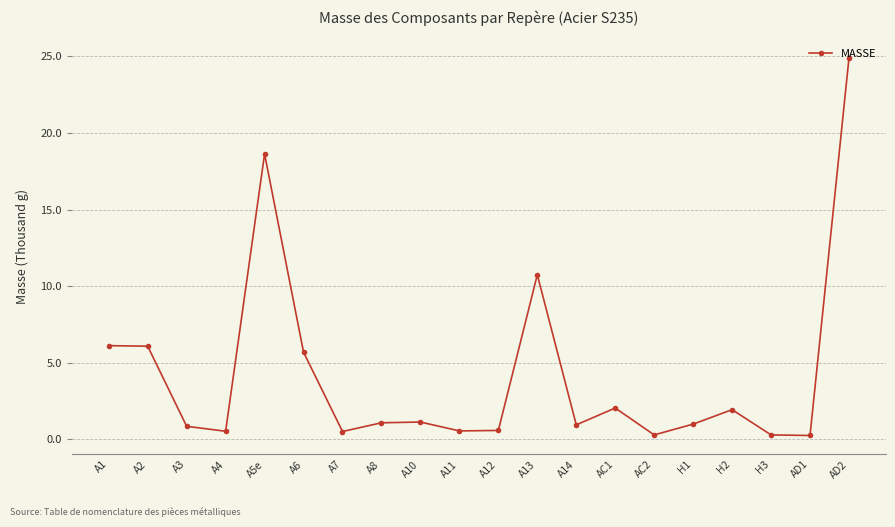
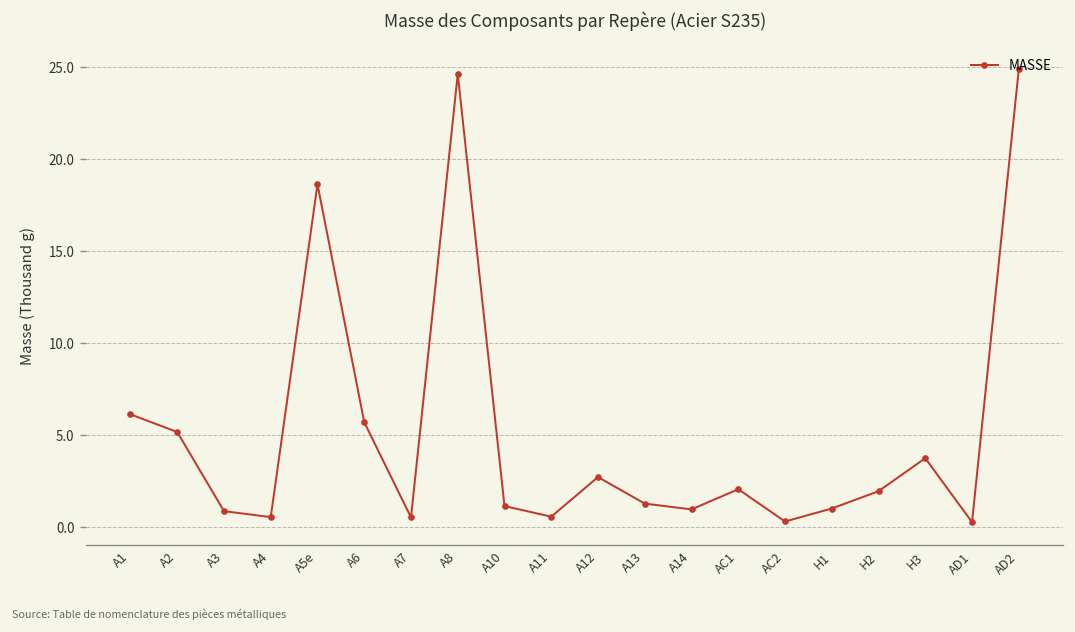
  {
    "A1": 6.1,
-   "A2": 6.1,
+   "A2": 5.1,
    "A3": 0.8,
    "A4": 0.5,
    "A5e": 18.6,
    "A6": 5.7,
    "A7": 0.5,
-   "A8": 1.1,
+   "A8": 24.6,
    "A10": 1.1,
    "A11": 0.5,
-   "A12": 0.6,
-   "A13": 10.7,
+   "A12": 2.7,
+   "A13": 1.3,
    "A14": 0.9,
    "AC1": 2.0,
    "AC2": 0.3,
    "H1": 1.0,
    "H2": 1.9,
-   "H3": 0.3,
+   "H3": 3.7,
    "AD1": 0.2,
    "AD2": 24.9
  }
